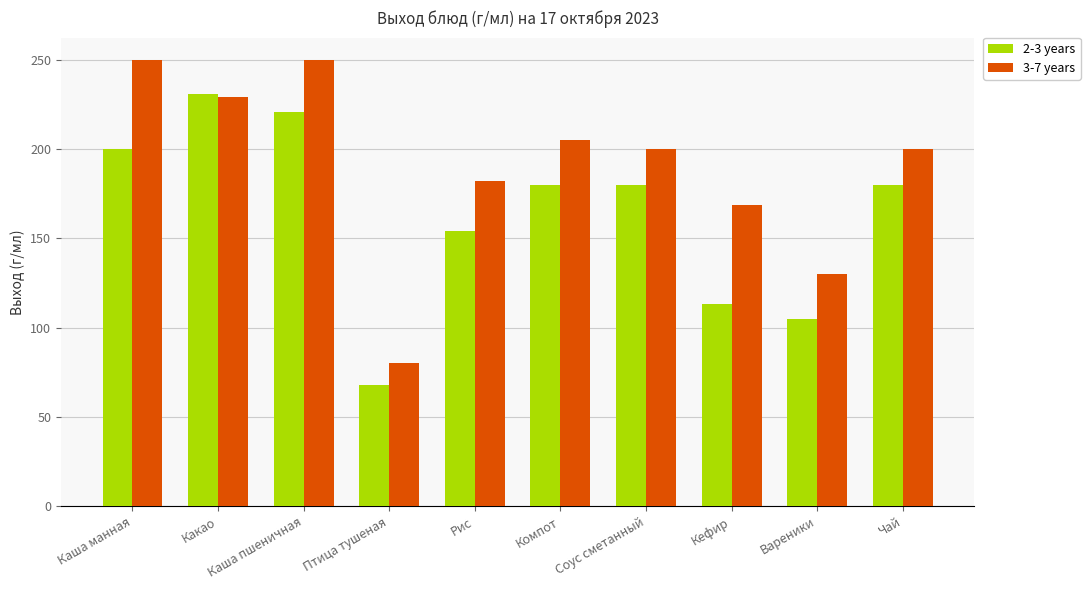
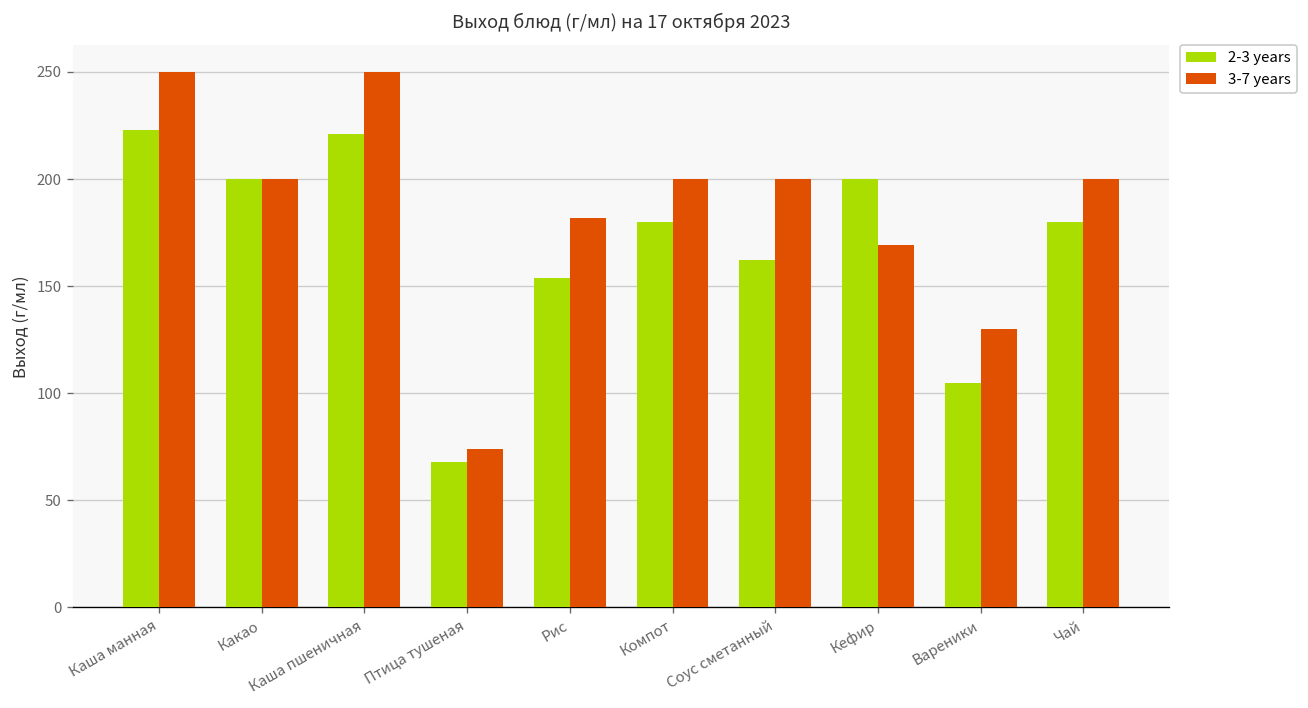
  {
    "2-3 years": {
-     "Каша манная": 200,
-     "Какао": 231,
+     "Каша манная": 223,
+     "Какао": 200,
      "Каша пшеничная": 221,
      "Птица тушеная": 68,
      "Рис": 154,
      "Компот": 180,
-     "Соус сметанный": 180,
-     "Кефир": 113,
+     "Соус сметанный": 162,
+     "Кефир": 200,
      "Вареники": 105,
      "Чай": 180
    },
    "3-7 years": {
      "Каша манная": 250,
-     "Какао": 229,
+     "Какао": 200,
      "Каша пшеничная": 250,
-     "Птица тушеная": 80,
+     "Птица тушеная": 74,
      "Рис": 182,
-     "Компот": 205,
+     "Компот": 200,
      "Соус сметанный": 200,
      "Кефир": 169,
      "Вареники": 130,
      "Чай": 200
    }
  }
